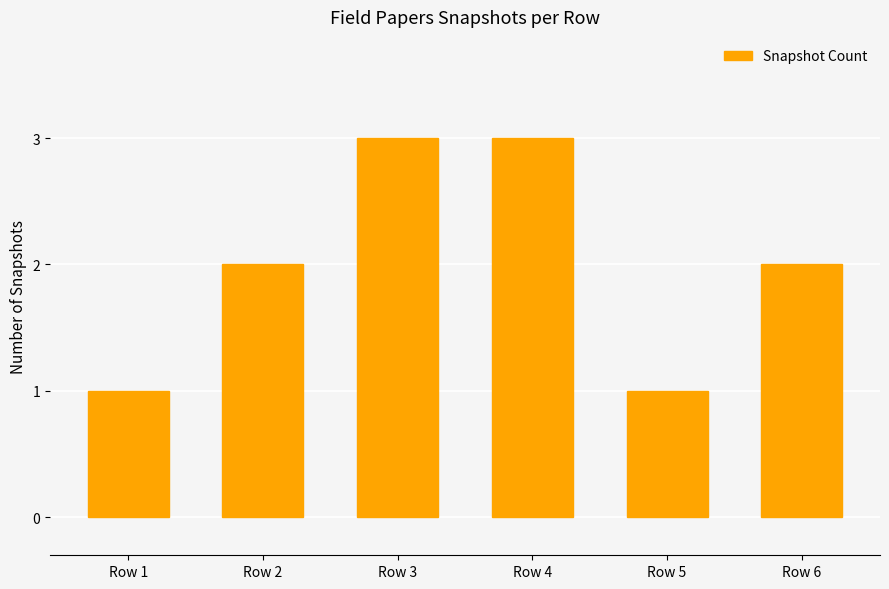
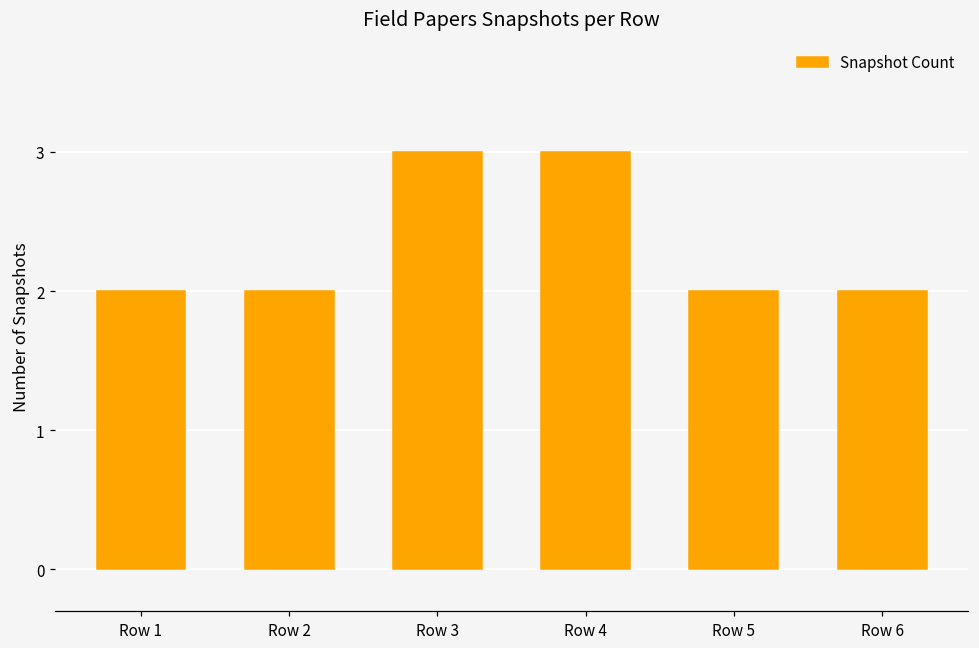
  {
-   "Row 1": 1,
+   "Row 1": 2,
    "Row 2": 2,
    "Row 3": 3,
    "Row 4": 3,
-   "Row 5": 1,
+   "Row 5": 2,
    "Row 6": 2
  }
